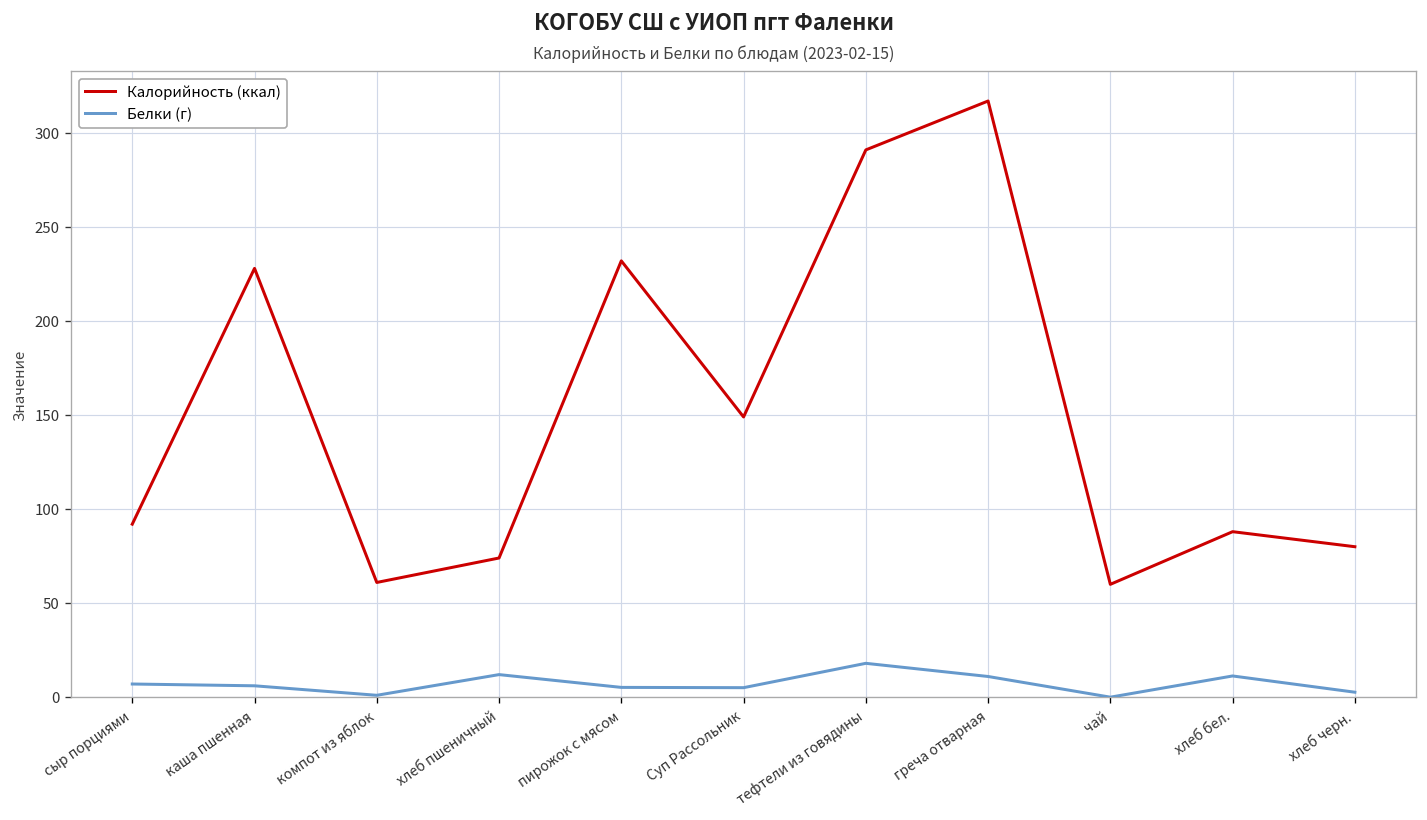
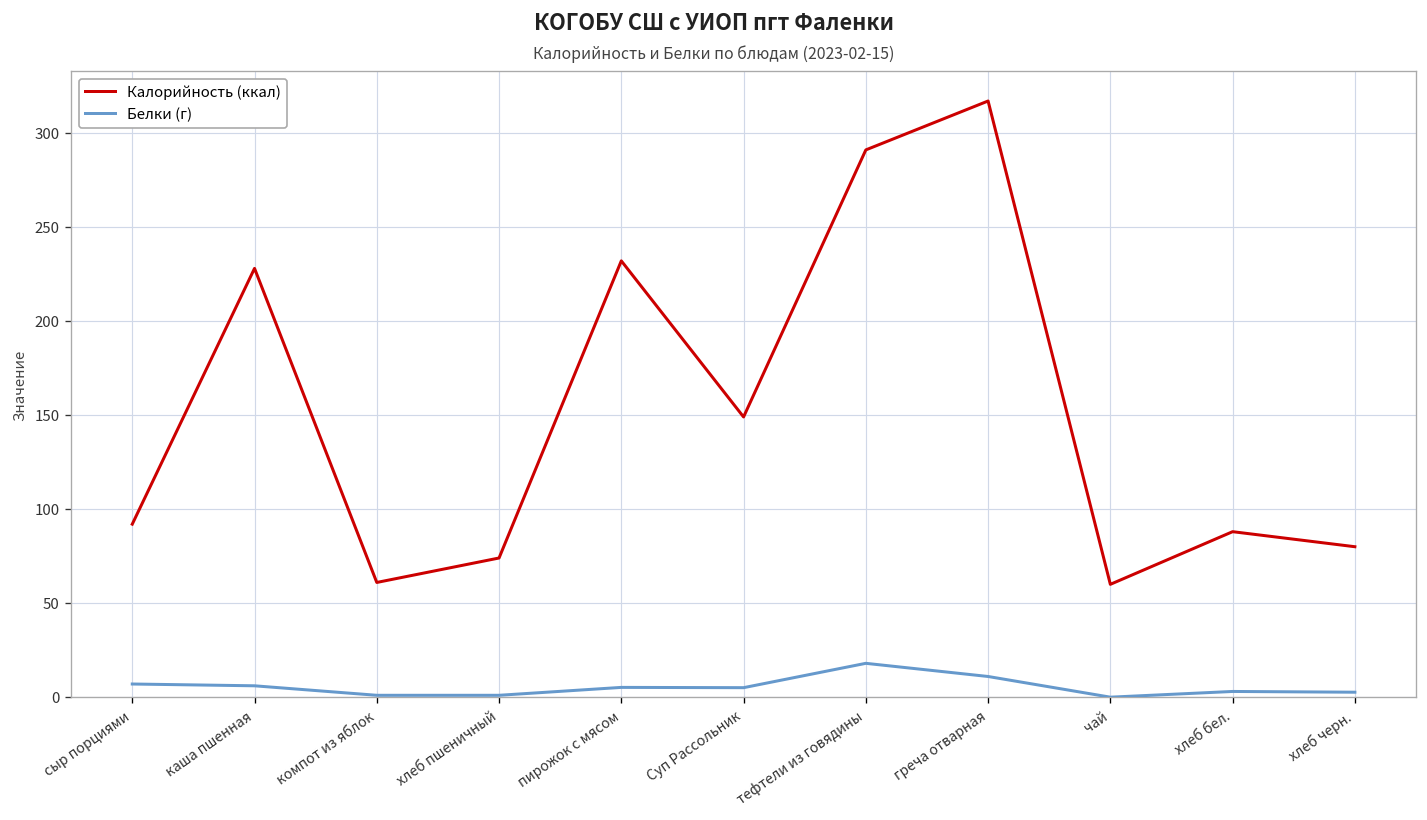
  {
    "Калорийность (ккал)": {
      "сыр порциями": 92,
      "каша пшенная": 228,
      "компот из яблок": 61,
      "хлеб пшеничный": 74,
      "пирожок с мясом": 232,
      "Суп Рассольник": 149,
      "тефтели из говядины": 291,
      "греча отварная": 317,
      "чай": 60,
      "хлеб бел.": 88,
      "хлеб черн.": 80
    },
    "Белки (г)": {
      "сыр порциями": 7,
      "каша пшенная": 6,
      "компот из яблок": 1,
-     "хлеб пшеничный": 12,
+     "хлеб пшеничный": 1,
      "пирожок с мясом": 5,
      "Суп Рассольник": 5,
      "тефтели из говядины": 18,
      "греча отварная": 11,
      "чай": 0,
-     "хлеб бел.": 11,
+     "хлеб бел.": 3,
      "хлеб черн.": 3
    }
  }
